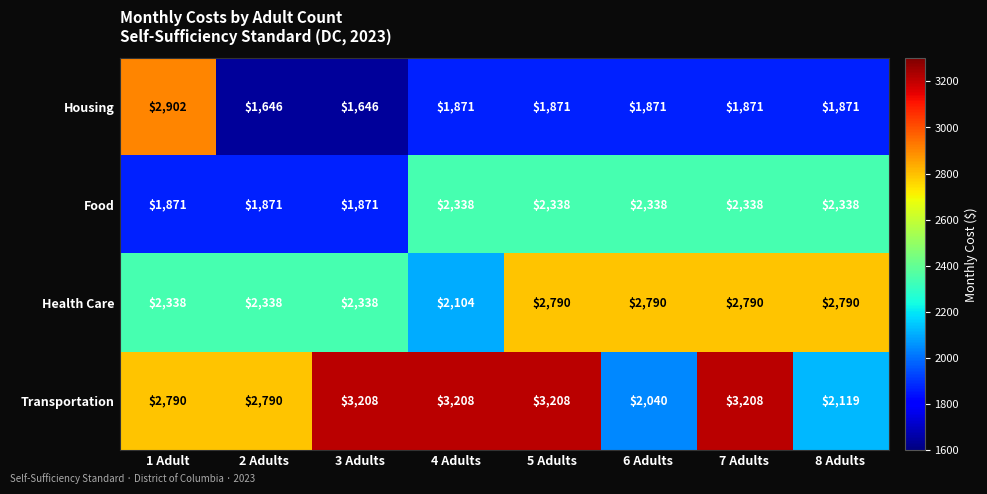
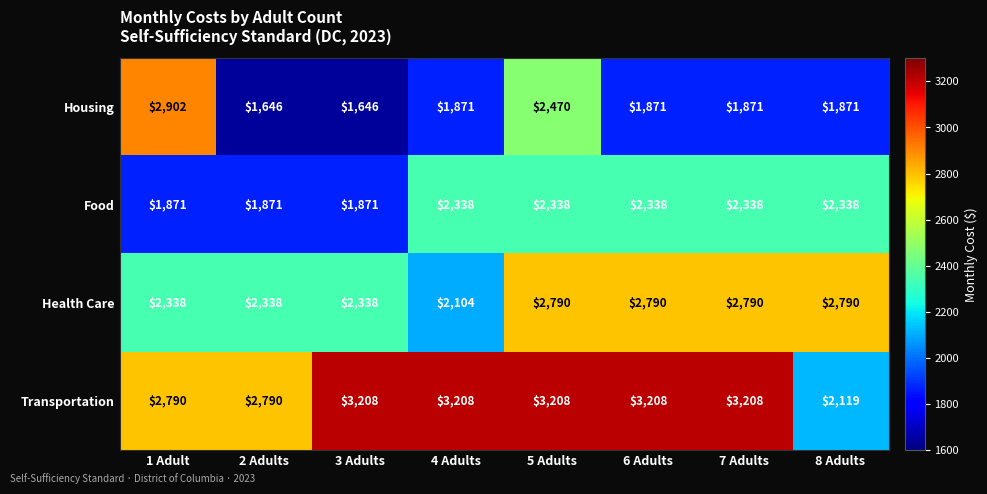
  {
    "Housing": {
      "1 Adult": "$2,902",
      "2 Adults": "$1,646",
      "3 Adults": "$1,646",
      "4 Adults": "$1,871",
-     "5 Adults": "$1,871",
+     "5 Adults": "$2,470",
      "6 Adults": "$1,871",
      "7 Adults": "$1,871",
      "8 Adults": "$1,871"
    },
    "Food": {
      "1 Adult": "$1,871",
      "2 Adults": "$1,871",
      "3 Adults": "$1,871",
      "4 Adults": "$2,338",
      "5 Adults": "$2,338",
      "6 Adults": "$2,338",
      "7 Adults": "$2,338",
      "8 Adults": "$2,338"
    },
    "Health Care": {
      "1 Adult": "$2,338",
      "2 Adults": "$2,338",
      "3 Adults": "$2,338",
      "4 Adults": "$2,104",
      "5 Adults": "$2,790",
      "6 Adults": "$2,790",
      "7 Adults": "$2,790",
      "8 Adults": "$2,790"
    },
    "Transportation": {
      "1 Adult": "$2,790",
      "2 Adults": "$2,790",
      "3 Adults": "$3,208",
      "4 Adults": "$3,208",
      "5 Adults": "$3,208",
-     "6 Adults": "$2,040",
+     "6 Adults": "$3,208",
      "7 Adults": "$3,208",
      "8 Adults": "$2,119"
    }
  }
